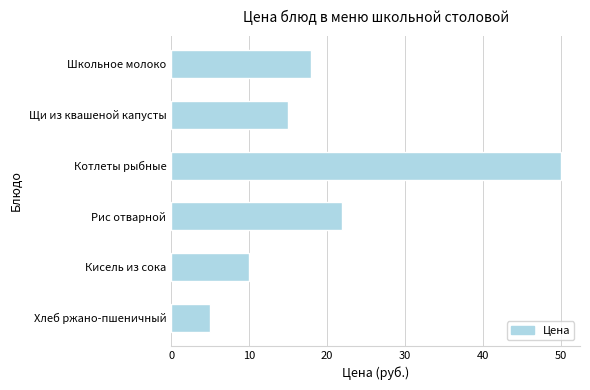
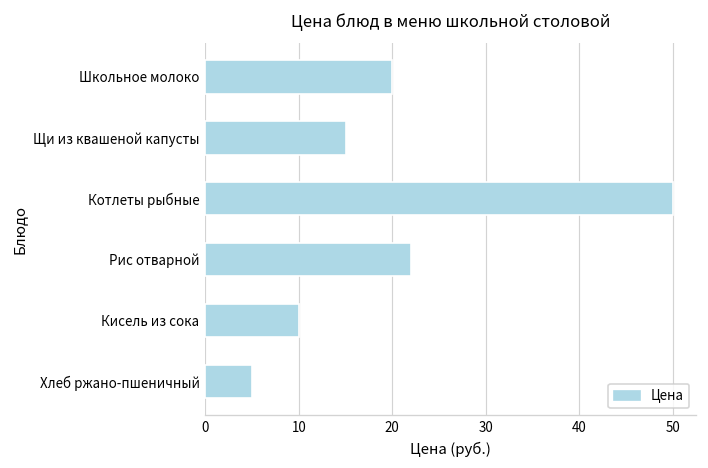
  {
-   "Школьное молоко": 18,
+   "Школьное молоко": 20,
    "Щи из квашеной капусты": 15,
    "Котлеты рыбные": 50,
    "Рис отварной": 22,
    "Кисель из сока": 10,
    "Хлеб ржано-пшеничный": 5
  }
